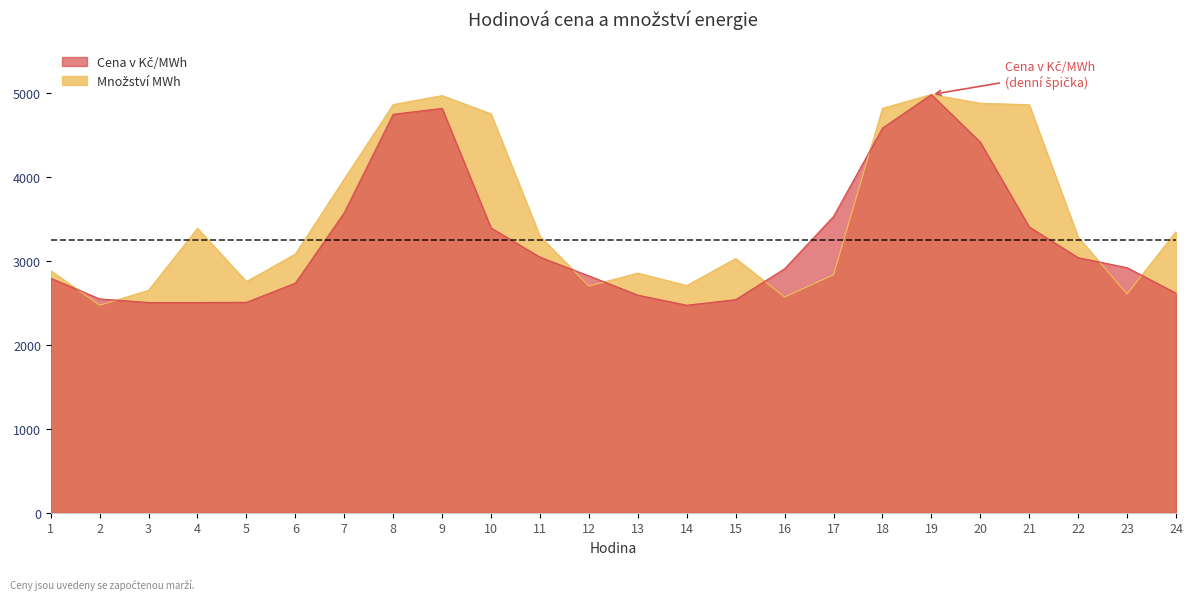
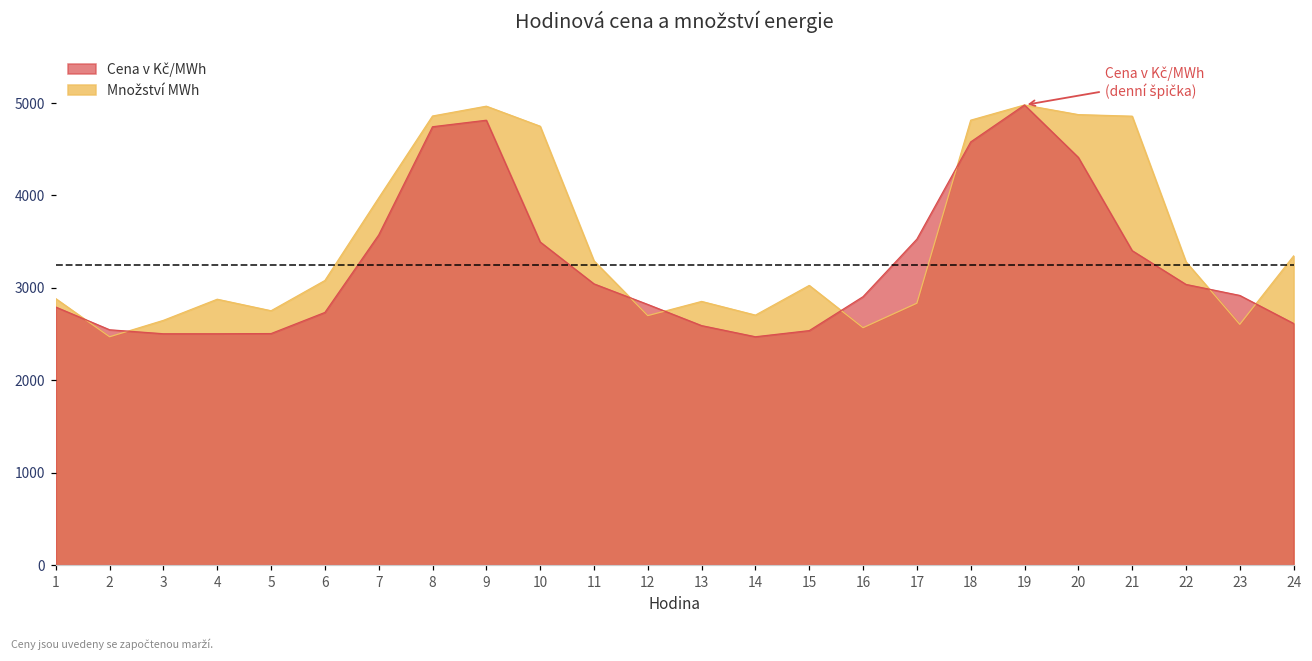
  {
    "Množství MWh": {
      "1": 2900,
      "2": 2500,
      "3": 2600,
-     "4": 3400,
+     "4": 2900,
      "5": 2800,
      "6": 3100,
      "7": 4000,
      "8": 4900,
      "9": 5000,
      "10": 4700,
      "11": 3300,
      "12": 2700,
      "13": 2900,
      "14": 2700,
      "15": 3000,
      "16": 2600,
      "17": 2800,
      "18": 4800,
      "20": 4900,
      "21": 4900,
      "22": 3300,
      "23": 2600,
      "24": 3300
    },
    "Cena v Kč/MWh": {
      "1": 2800,
      "2": 2500,
      "3": 2500,
      "4": 2500,
      "5": 2500,
      "6": 2700,
      "7": 3600,
      "8": 4700,
      "9": 4800,
-     "10": 3400,
+     "10": 3500,
      "11": 3000,
      "12": 2800,
      "13": 2600,
      "14": 2500,
      "15": 2500,
      "16": 2900,
      "17": 3500,
      "18": 4600,
      "20": 4400,
      "21": 3400,
      "22": 3000,
      "23": 2900,
      "24": 2600
    }
  }
